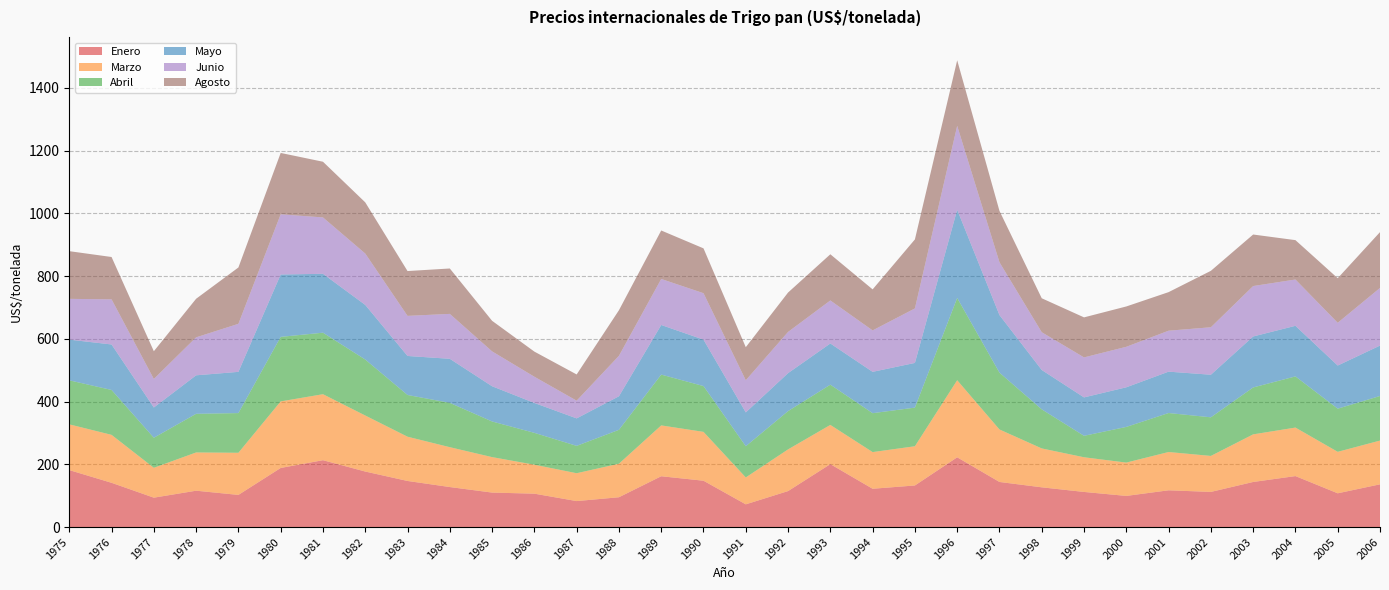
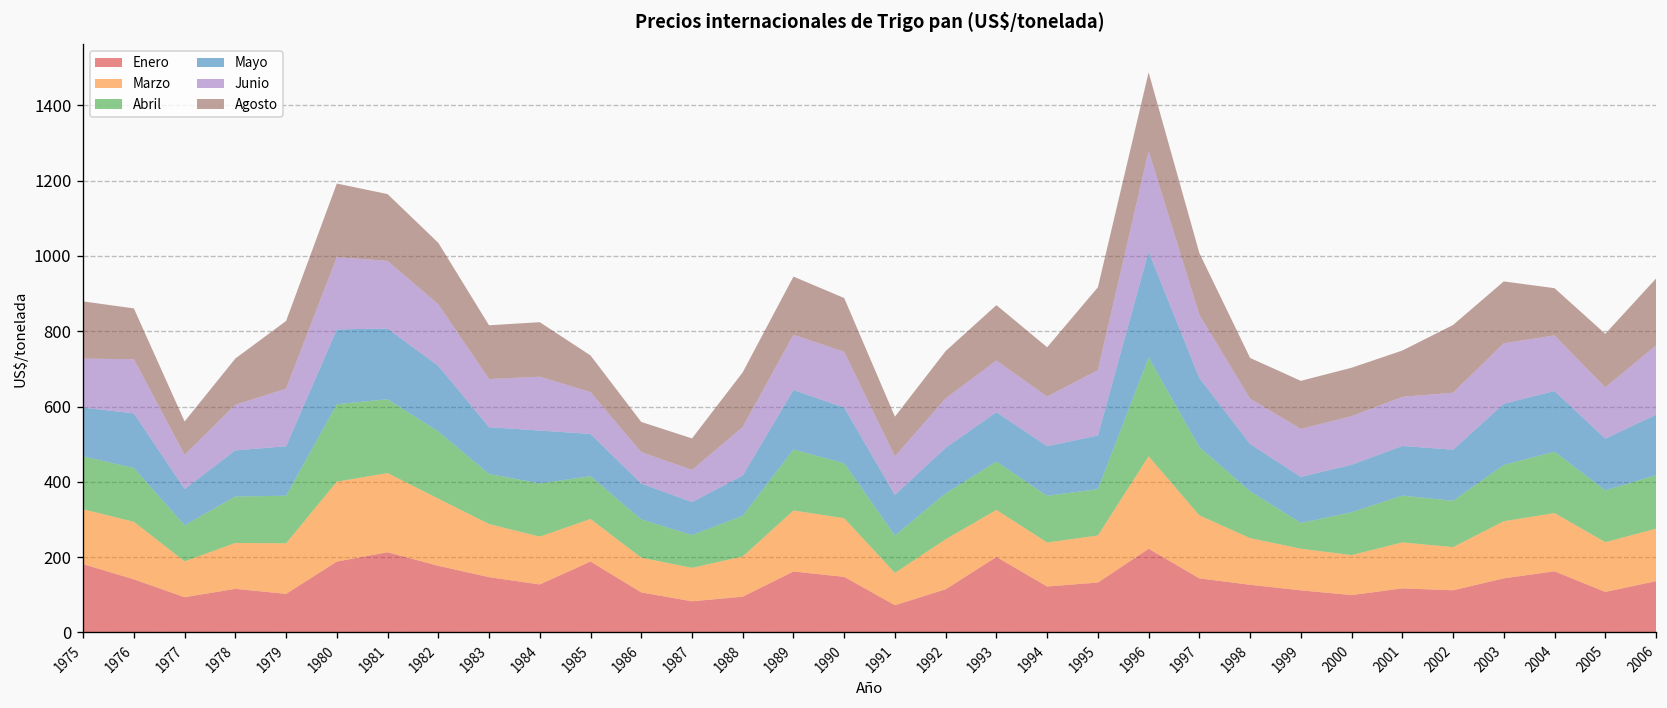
  {
    "Enero": {
      "1975": 180,
      "1976": 140,
      "1977": 90,
      "1978": 120,
      "1979": 100,
      "1980": 190,
      "1981": 210,
      "1982": 180,
      "1983": 150,
      "1984": 130,
-     "1985": 110,
+     "1985": 190,
      "1986": 110,
      "1987": 80,
      "1988": 100,
      "1989": 160,
      "1990": 150,
      "1991": 70,
      "1992": 110,
      "1993": 200,
      "1994": 120,
      "1995": 130,
      "1996": 220,
      "1997": 140,
      "1998": 130,
      "1999": 110,
      "2000": 100,
      "2001": 120,
      "2002": 110,
      "2003": 140,
      "2004": 160,
      "2005": 110,
      "2006": 140
    },
    "Marzo": {
      "1975": 150,
      "1976": 150,
      "1977": 100,
      "1978": 120,
      "1979": 130,
      "1980": 210,
      "1981": 210,
      "1982": 180,
      "1983": 140,
      "1984": 130,
      "1985": 110,
      "1986": 90,
      "1987": 90,
      "1988": 110,
      "1989": 160,
      "1990": 160,
      "1991": 90,
      "1992": 130,
      "1993": 120,
      "1994": 120,
      "1995": 130,
      "1996": 250,
      "1997": 170,
      "1998": 120,
      "1999": 110,
      "2000": 110,
      "2001": 120,
      "2002": 110,
      "2003": 150,
      "2004": 150,
      "2005": 130,
      "2006": 140
    },
    "Abril": {
      "1975": 140,
      "1976": 140,
      "1977": 100,
      "1978": 120,
      "1979": 130,
      "1980": 210,
      "1981": 200,
      "1982": 180,
      "1983": 130,
      "1984": 140,
      "1985": 110,
      "1986": 100,
      "1987": 90,
      "1988": 110,
      "1989": 160,
      "1990": 150,
      "1991": 100,
      "1992": 120,
      "1993": 130,
      "1994": 120,
      "1995": 120,
      "1996": 260,
      "1997": 180,
      "1998": 120,
      "1999": 70,
      "2000": 110,
      "2001": 120,
      "2002": 120,
      "2003": 150,
      "2004": 160,
      "2005": 140,
      "2006": 140
    },
    "Mayo": {
      "1975": 130,
      "1976": 150,
      "1977": 100,
      "1978": 120,
      "1979": 130,
      "1980": 200,
      "1981": 190,
      "1982": 170,
      "1983": 120,
      "1984": 140,
      "1985": 110,
      "1986": 100,
      "1987": 90,
      "1988": 110,
      "1989": 160,
      "1990": 150,
      "1991": 110,
      "1992": 120,
      "1993": 130,
      "1994": 130,
      "1995": 140,
      "1996": 280,
      "1997": 180,
      "1998": 130,
      "1999": 120,
      "2000": 130,
      "2001": 130,
      "2002": 140,
      "2003": 160,
      "2004": 160,
      "2005": 140,
      "2006": 160
    },
    "Junio": {
      "1975": 130,
      "1976": 140,
      "1977": 90,
      "1978": 120,
      "1979": 150,
      "1980": 190,
      "1981": 180,
      "1982": 160,
      "1983": 130,
      "1984": 140,
      "1985": 110,
      "1986": 80,
-     "1987": 60,
+     "1987": 90,
      "1988": 130,
      "1989": 150,
      "1990": 150,
      "1991": 100,
      "1992": 130,
      "1993": 140,
      "1994": 130,
      "1995": 170,
      "1996": 270,
      "1997": 170,
      "1998": 120,
      "1999": 130,
      "2000": 130,
      "2001": 130,
      "2002": 150,
      "2003": 160,
      "2004": 150,
      "2005": 140,
      "2006": 180
    },
    "Agosto": {
      "1975": 150,
      "1976": 140,
      "1977": 90,
      "1978": 120,
      "1979": 180,
      "1980": 200,
      "1981": 180,
      "1982": 160,
      "1983": 140,
      "1984": 140,
      "1985": 100,
      "1986": 80,
      "1987": 80,
      "1988": 150,
      "1989": 150,
      "1990": 140,
      "1991": 110,
      "1992": 130,
      "1993": 150,
      "1994": 130,
      "1995": 220,
      "1996": 210,
      "1997": 160,
      "1998": 110,
      "1999": 130,
      "2000": 130,
      "2001": 120,
      "2002": 180,
      "2003": 160,
      "2004": 130,
      "2005": 140,
      "2006": 180
    }
  }
